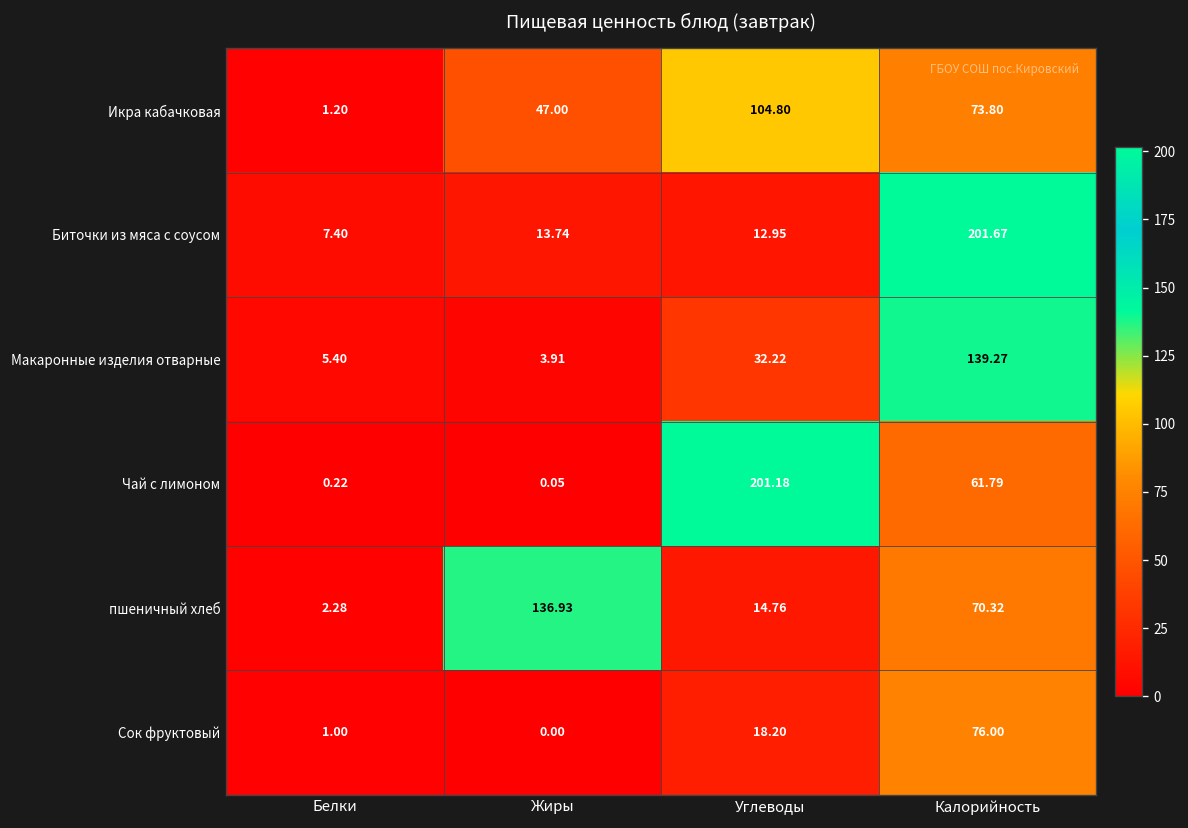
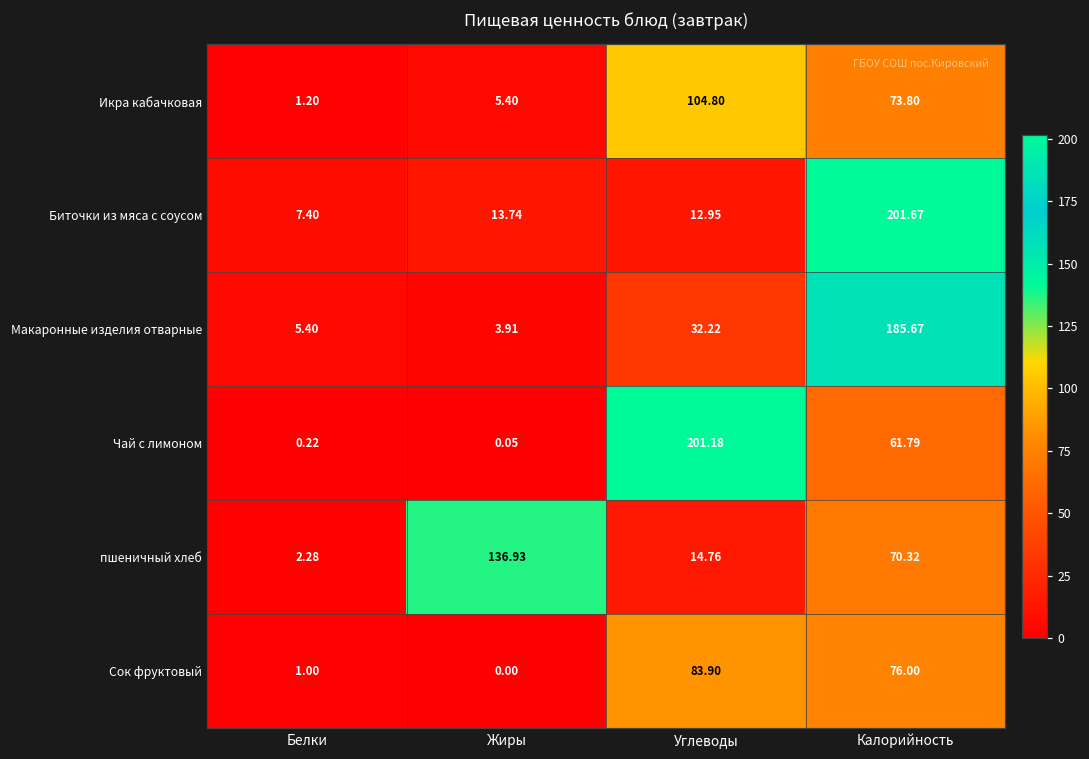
  {
    "Икра кабачковая": {
      "Белки": 1.20,
-     "Жиры": 47.00,
+     "Жиры": 5.40,
      "Углеводы": 104.80
    },
    "Биточки из мяса с соусом": {
      "Белки": 7.40,
      "Жиры": 13.74,
      "Углеводы": 12.95,
      "Калорийность": 201.67
    },
    "Макаронные изделия отварные": {
      "Белки": 5.40,
      "Жиры": 3.91,
      "Углеводы": 32.22,
-     "Калорийность": 139.27
+     "Калорийность": 185.67
    },
    "Чай с лимоном": {
      "Белки": 0.22,
      "Жиры": 0.05,
      "Углеводы": 201.18,
      "Калорийность": 61.79
    },
    "пшеничный хлеб": {
      "Белки": 2.28,
      "Жиры": 136.93,
      "Углеводы": 14.76,
      "Калорийность": 70.32
    },
    "Сок фруктовый": {
      "Белки": 1.00,
      "Жиры": 0.00,
-     "Углеводы": 18.20,
+     "Углеводы": 83.90,
      "Калорийность": 76.00
    }
  }
